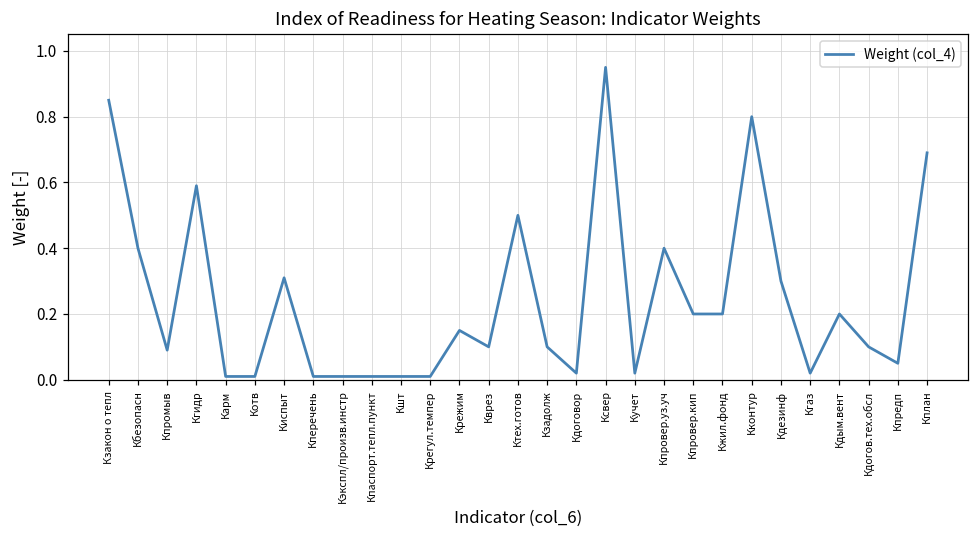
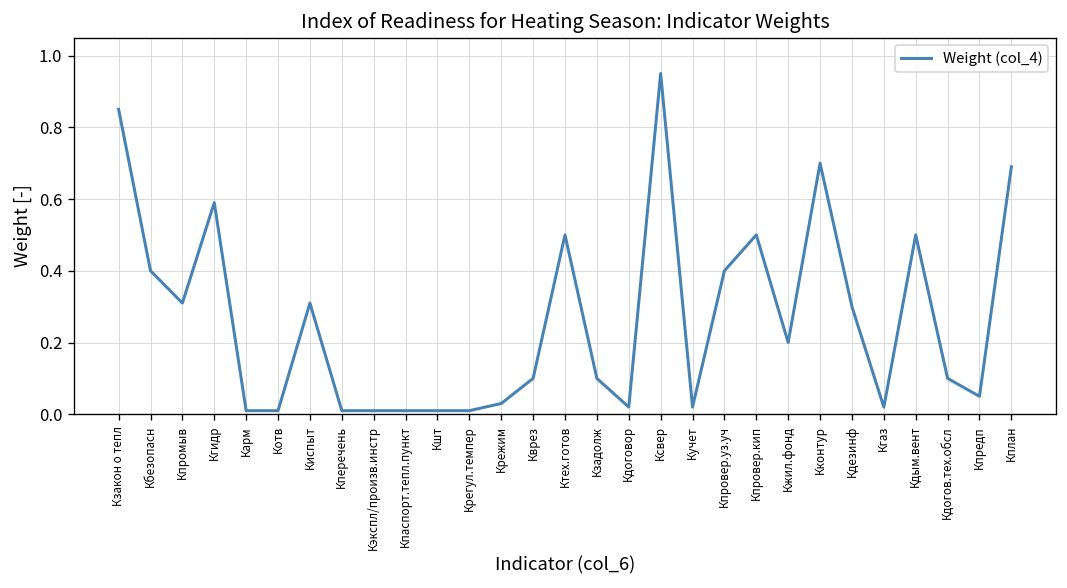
  {
    "Кзакон о тепл": 0.85,
    "Кбезопасн": 0.40,
-   "Кпромыв": 0.09,
+   "Кпромыв": 0.31,
    "Кгидр": 0.59,
    "Карм": 0.01,
    "Котв": 0.01,
    "Киспыт": 0.31,
    "Кперечень": 0.01,
    "Кэкспл/произв.инстр": 0.01,
    "Кпаспорт.тепл.пункт": 0.01,
    "Кшт": 0.01,
    "Крегул.темпер": 0.01,
-   "Крежим": 0.15,
+   "Крежим": 0.03,
    "Кврез": 0.10,
    "Ктех.готов": 0.50,
    "Кзадолж": 0.10,
    "Кдоговор": 0.02,
    "Ксвер": 0.95,
    "Кучет": 0.02,
    "Кпровер.уз.уч": 0.40,
-   "Кпровер.кип": 0.2,
+   "Кпровер.кип": 0.5,
    "Кжил.фонд": 0.20,
-   "Кконтур": 0.8,
+   "Кконтур": 0.7,
    "Кдезинф": 0.30,
    "Кгаз": 0.02,
-   "Кдым.вент": 0.2,
+   "Кдым.вент": 0.5,
    "Кдогов.тех.обсл": 0.10,
    "Кпредп": 0.05,
    "Кплан": 0.69
  }
